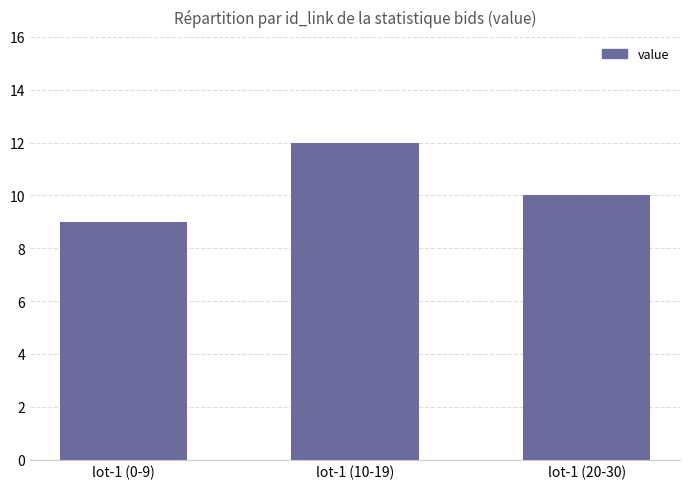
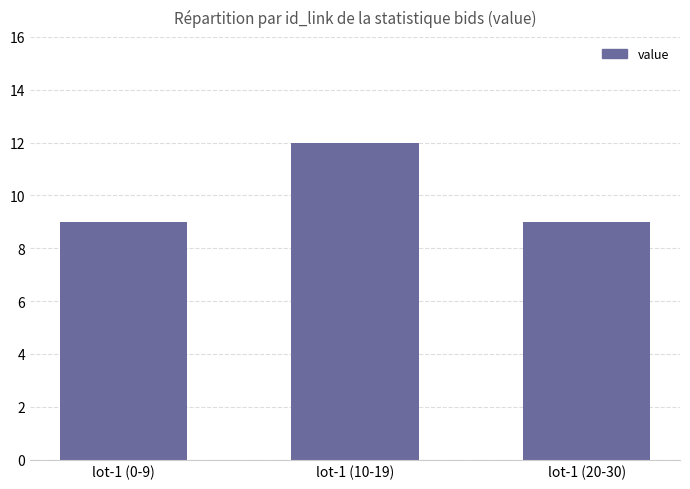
  {
    "lot-1 (0-9)": 9,
    "lot-1 (10-19)": 12,
-   "lot-1 (20-30)": 10
+   "lot-1 (20-30)": 9
  }
